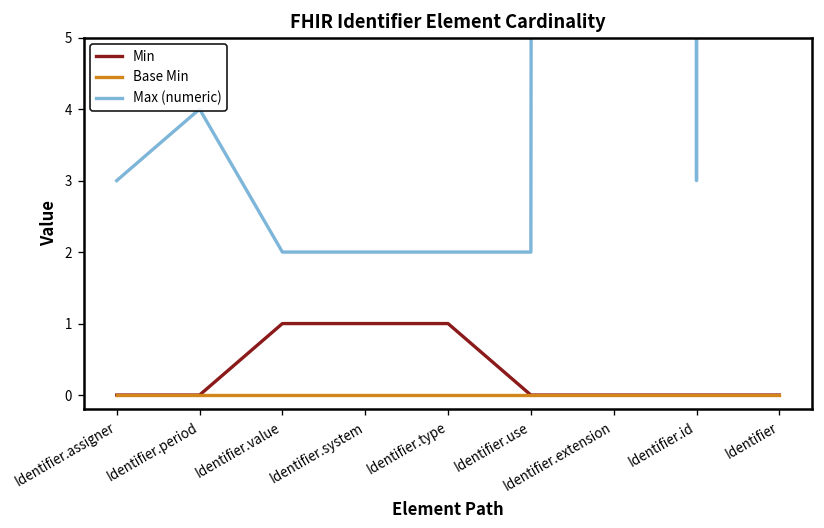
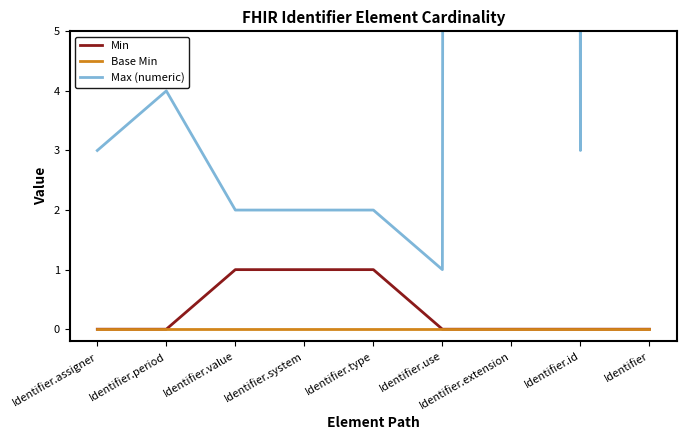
  {
    "Min": {
      "Identifier.value": 1,
      "Identifier.system": 1,
      "Identifier.type": 1
    },
    "Base Min": {
      "Identifier.value": 0,
      "Identifier.system": 0,
      "Identifier.type": 0
    },
    "Max (numeric)": {
      "Identifier.assigner": 3,
      "Identifier.period": 4,
      "Identifier.value": 2,
      "Identifier.system": 2,
      "Identifier.type": 2,
-     "Identifier.use": 2,
+     "Identifier.use": 1,
      "Identifier.id": 3
    }
  }
